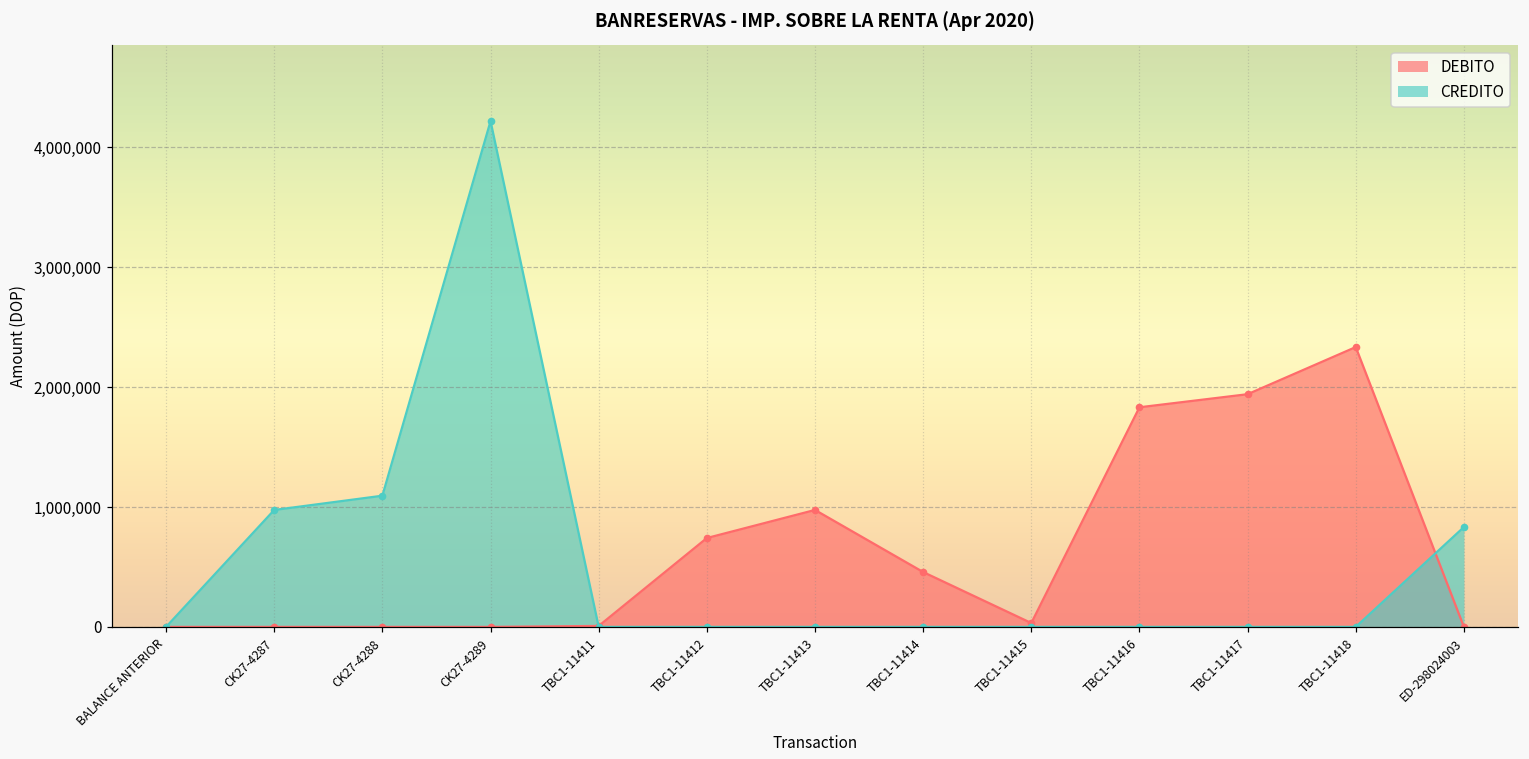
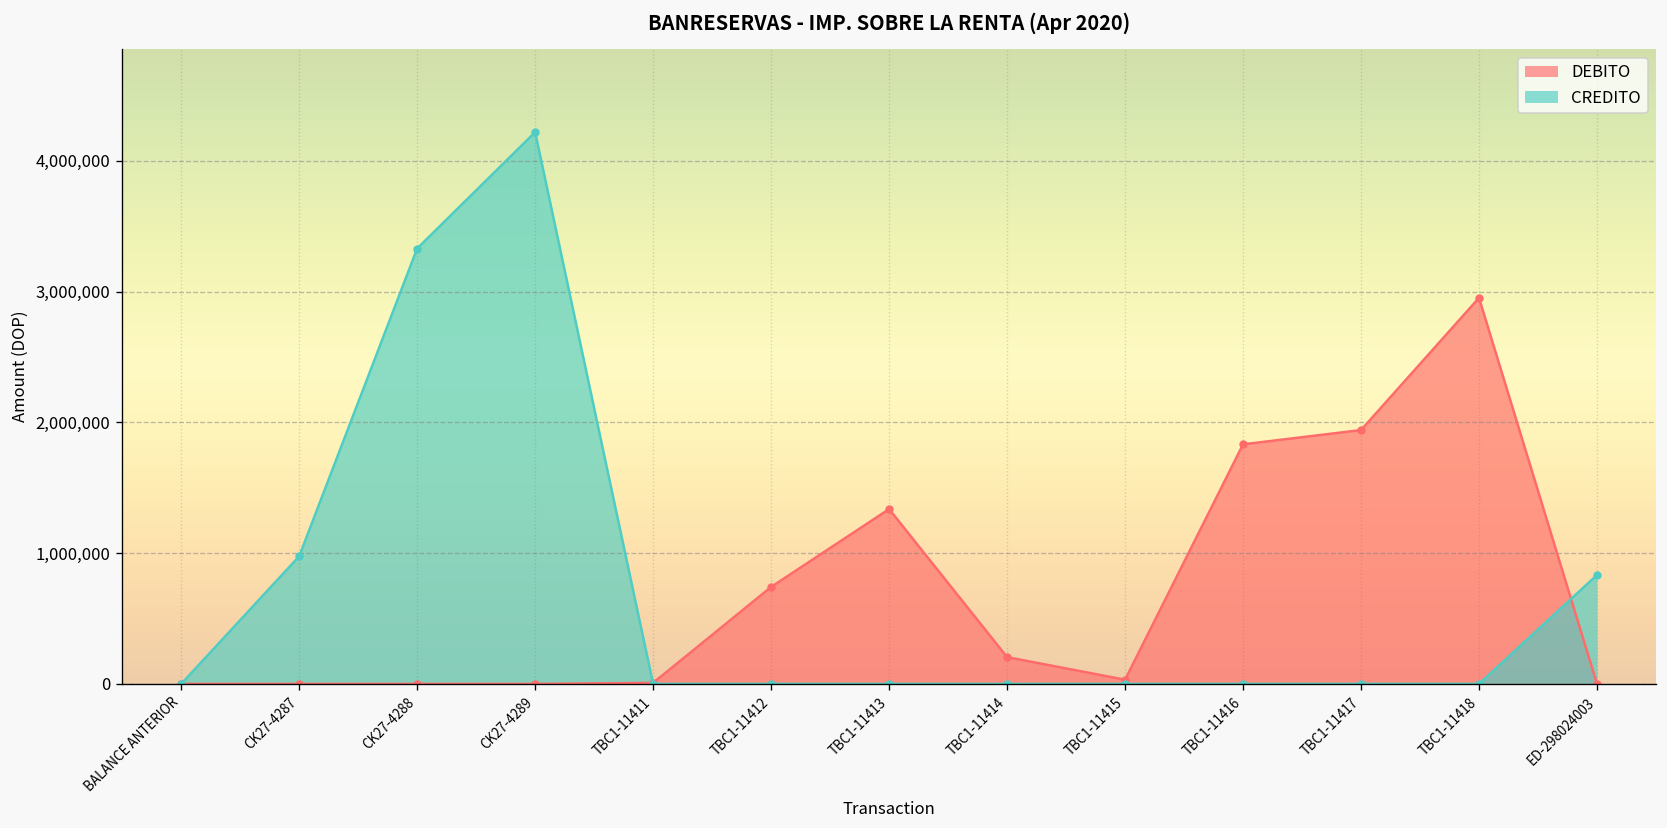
  {
    "DEBITO": {
      "CK27-4287": "0",
      "CK27-4288": "0",
      "CK27-4289": "0",
      "TBC1-11412": "740,000",
-     "TBC1-11413": "980,000",
-     "TBC1-11414": "460,000",
+     "TBC1-11413": "1,340,000",
+     "TBC1-11414": "200,000",
      "TBC1-11415": "30,000",
      "TBC1-11416": "1,830,000",
      "TBC1-11417": "1,940,000",
-     "TBC1-11418": "2,330,000",
+     "TBC1-11418": "2,950,000",
      "ED-298024003": "0"
    },
    "CREDITO": {
      "CK27-4287": "980,000",
-     "CK27-4288": "1,090,000",
+     "CK27-4288": "3,330,000",
      "CK27-4289": "4,220,000",
      "TBC1-11412": "0",
      "TBC1-11413": "0",
      "TBC1-11414": "0",
      "TBC1-11415": "0",
      "TBC1-11416": "0",
      "TBC1-11417": "0",
      "TBC1-11418": "0",
      "ED-298024003": "830,000"
    }
  }
